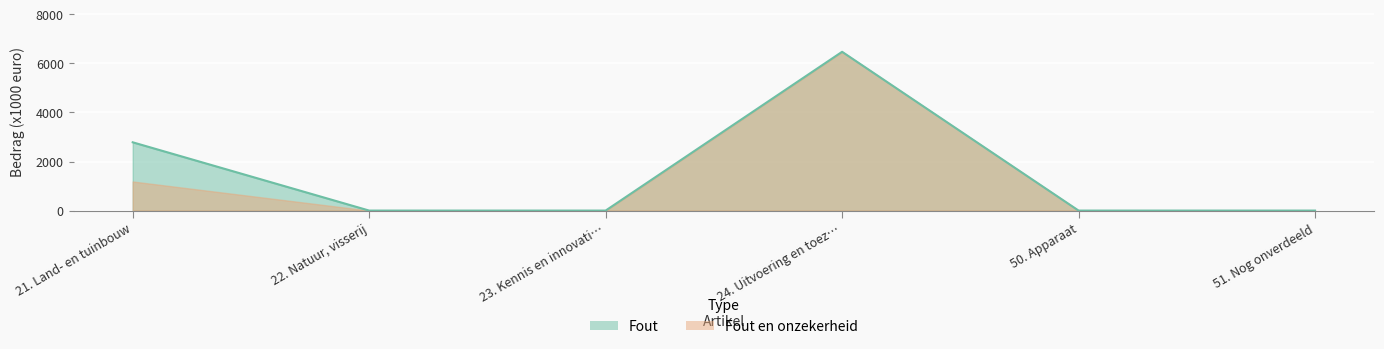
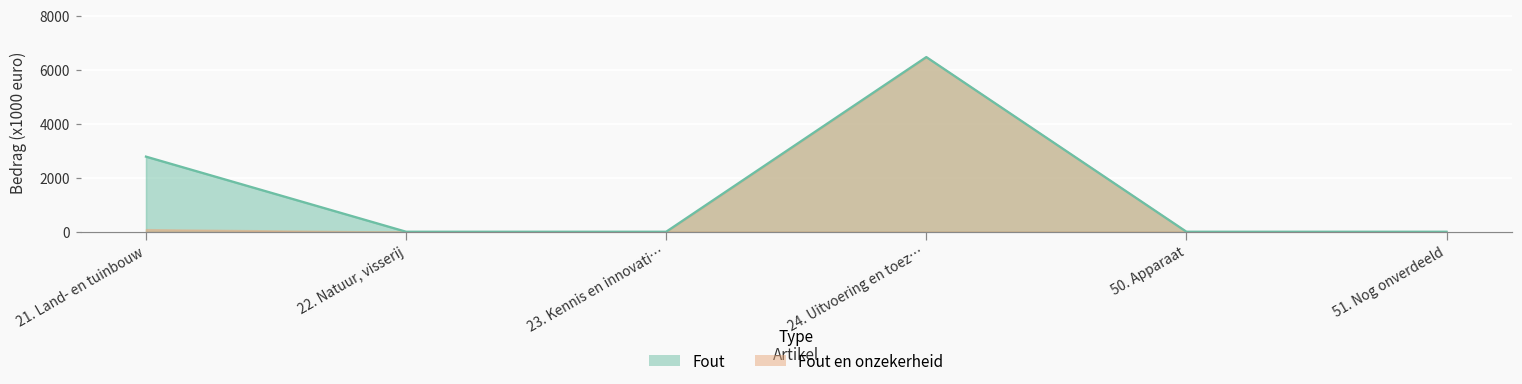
  {
    "Fout": {
      "21. Land- en tuinbouw": 2800
    },
    "Fout en onzekerheid": {
-     "21. Land- en tuinbouw": 1200
+     "21. Land- en tuinbouw": 100
    }
  }
